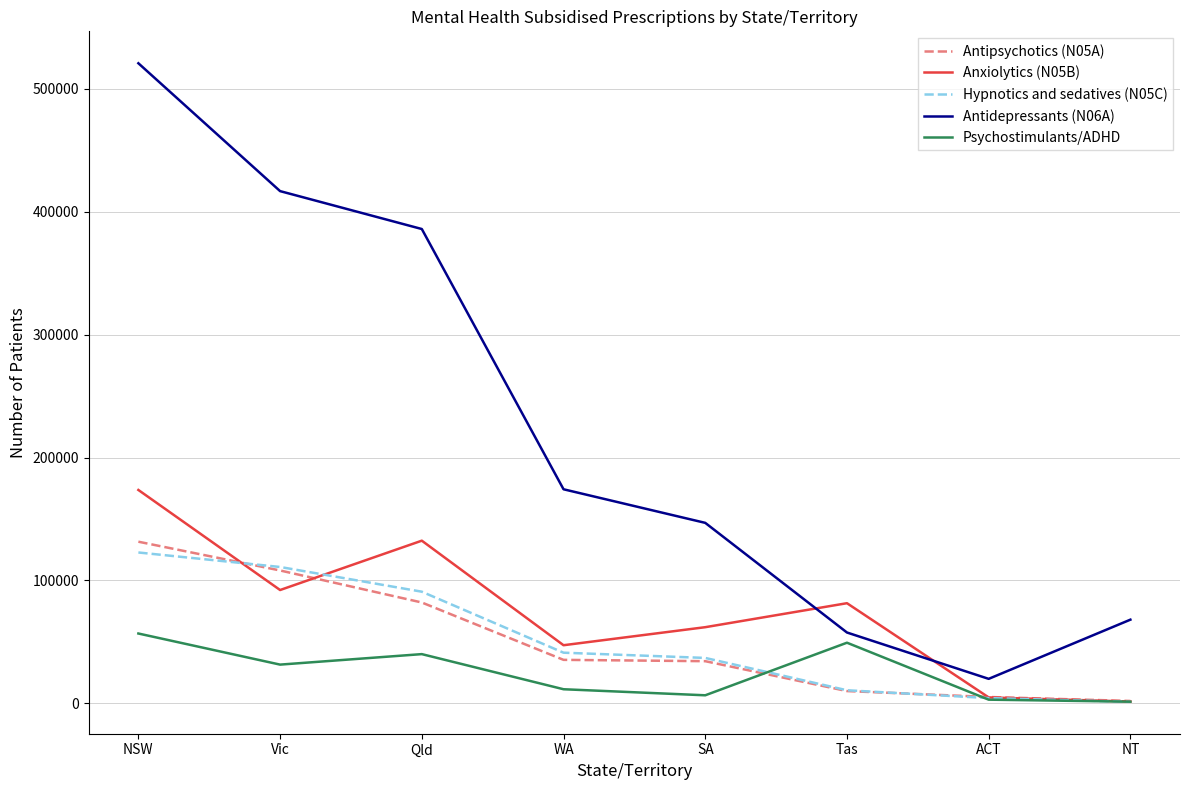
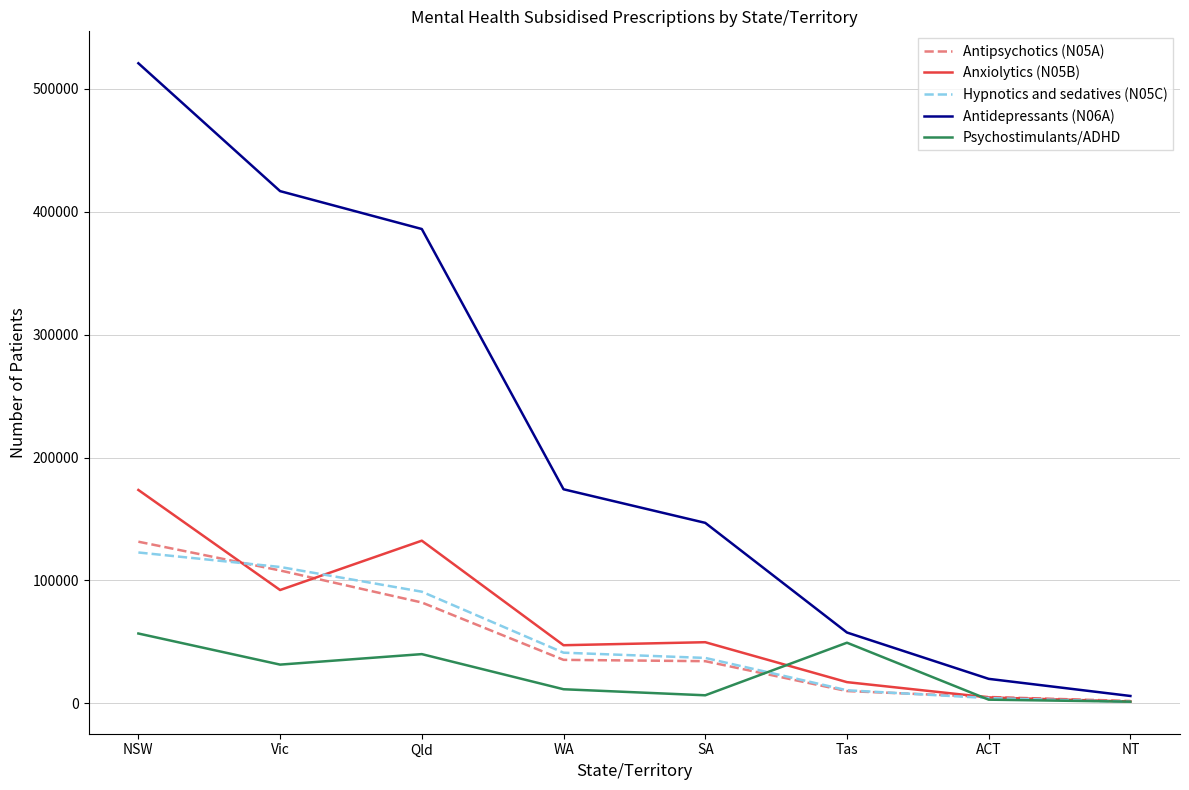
  {
    "Antipsychotics (N05A)": {
      "NSW": 132000,
      "Vic": 108000,
      "Qld": 82000,
      "WA": 35000,
      "SA": 34000
    },
    "Anxiolytics (N05B)": {
      "NSW": 174000,
      "Vic": 92000,
      "Qld": 132000,
      "WA": 47000,
-     "SA": 62000,
-     "Tas": 81000
+     "SA": 50000,
+     "Tas": 17000
    },
    "Hypnotics and sedatives (N05C)": {
      "NSW": 123000,
      "Vic": 111000,
      "Qld": 91000,
      "WA": 41000,
      "SA": 37000
    },
    "Antidepressants (N06A)": {
      "NSW": 521000,
      "Vic": 417000,
      "Qld": 386000,
      "WA": 174000,
      "SA": 147000,
      "Tas": 58000,
      "ACT": 20000,
-     "NT": 68000
+     "NT": 6000
    },
    "Psychostimulants/ADHD": {
      "NSW": 57000,
      "Vic": 32000,
      "Qld": 40000,
      "WA": 11000,
      "SA": 7000,
      "Tas": 49000
    }
  }
